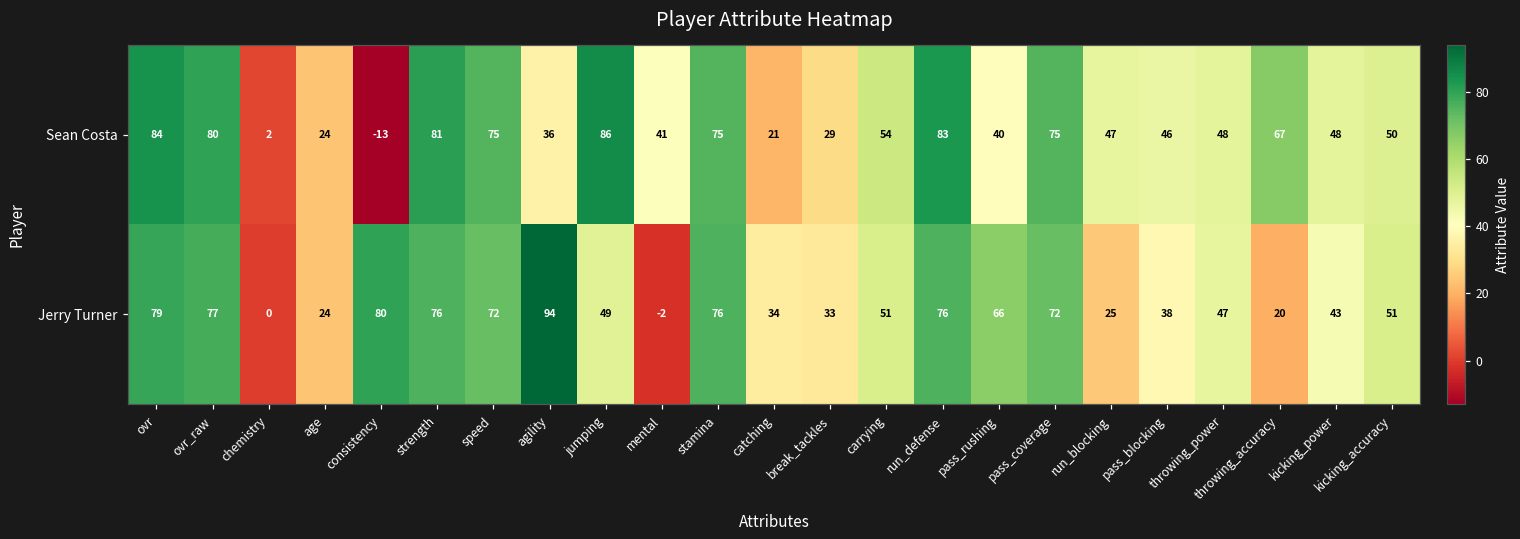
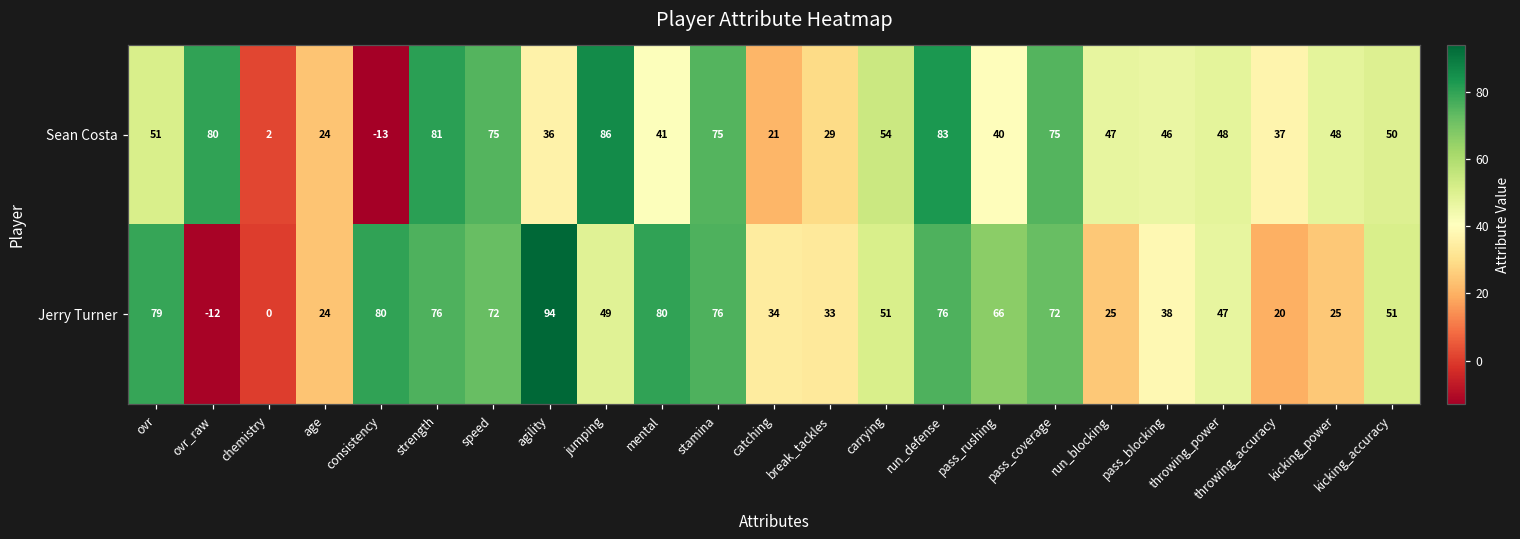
  {
    "Sean Costa": {
-     "ovr": 84,
+     "ovr": 51,
      "ovr_raw": 80,
      "chemistry": 2,
      "age": 24,
      "consistency": -13,
      "strength": 81,
      "speed": 75,
      "agility": 36,
      "jumping": 86,
      "mental": 41,
      "stamina": 75,
      "catching": 21,
      "break_tackles": 29,
      "carrying": 54,
      "run_defense": 83,
      "pass_rushing": 40,
      "pass_coverage": 75,
      "run_blocking": 47,
      "pass_blocking": 46,
      "throwing_power": 48,
-     "throwing_accuracy": 67,
+     "throwing_accuracy": 37,
      "kicking_power": 48,
      "kicking_accuracy": 50
    },
    "Jerry Turner": {
      "ovr": 79,
-     "ovr_raw": 77,
+     "ovr_raw": -12,
      "chemistry": 0,
      "age": 24,
      "consistency": 80,
      "strength": 76,
      "speed": 72,
      "agility": 94,
      "jumping": 49,
-     "mental": -2,
+     "mental": 80,
      "stamina": 76,
      "catching": 34,
      "break_tackles": 33,
      "carrying": 51,
      "run_defense": 76,
      "pass_rushing": 66,
      "pass_coverage": 72,
      "run_blocking": 25,
      "pass_blocking": 38,
      "throwing_power": 47,
      "throwing_accuracy": 20,
-     "kicking_power": 43,
+     "kicking_power": 25,
      "kicking_accuracy": 51
    }
  }
